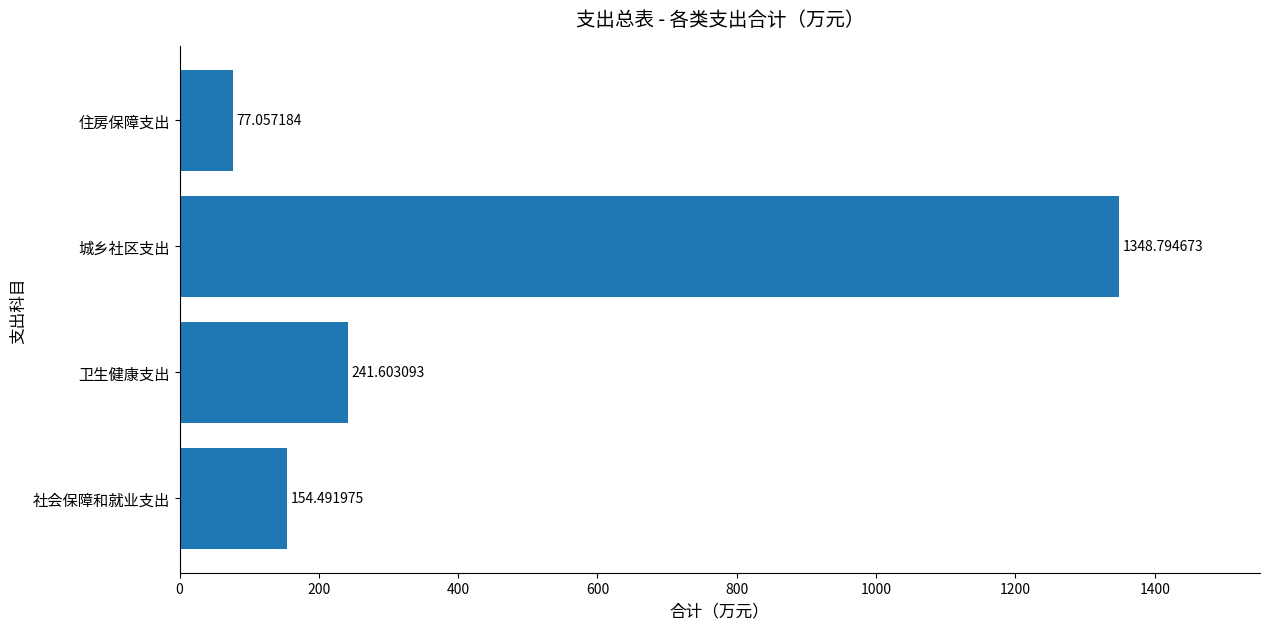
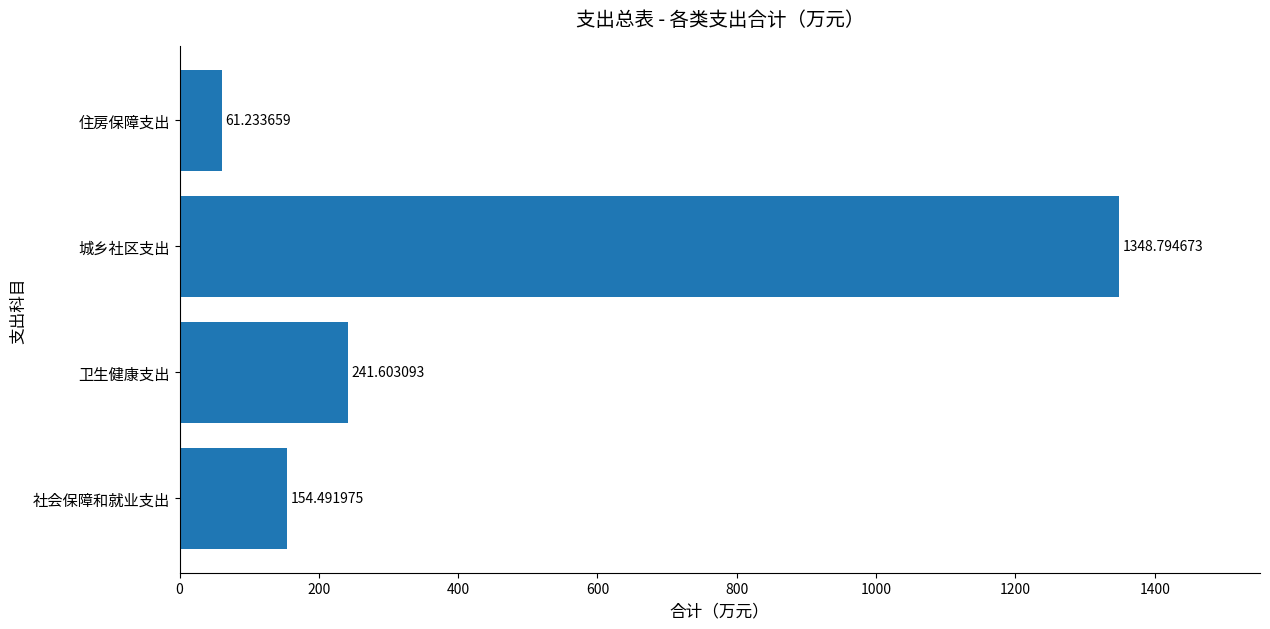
  {
-   "住房保障支出": 77.057184,
+   "住房保障支出": 61.233659,
    "城乡社区支出": 1348.794673,
    "卫生健康支出": 241.603093,
    "社会保障和就业支出": 154.491975
  }
